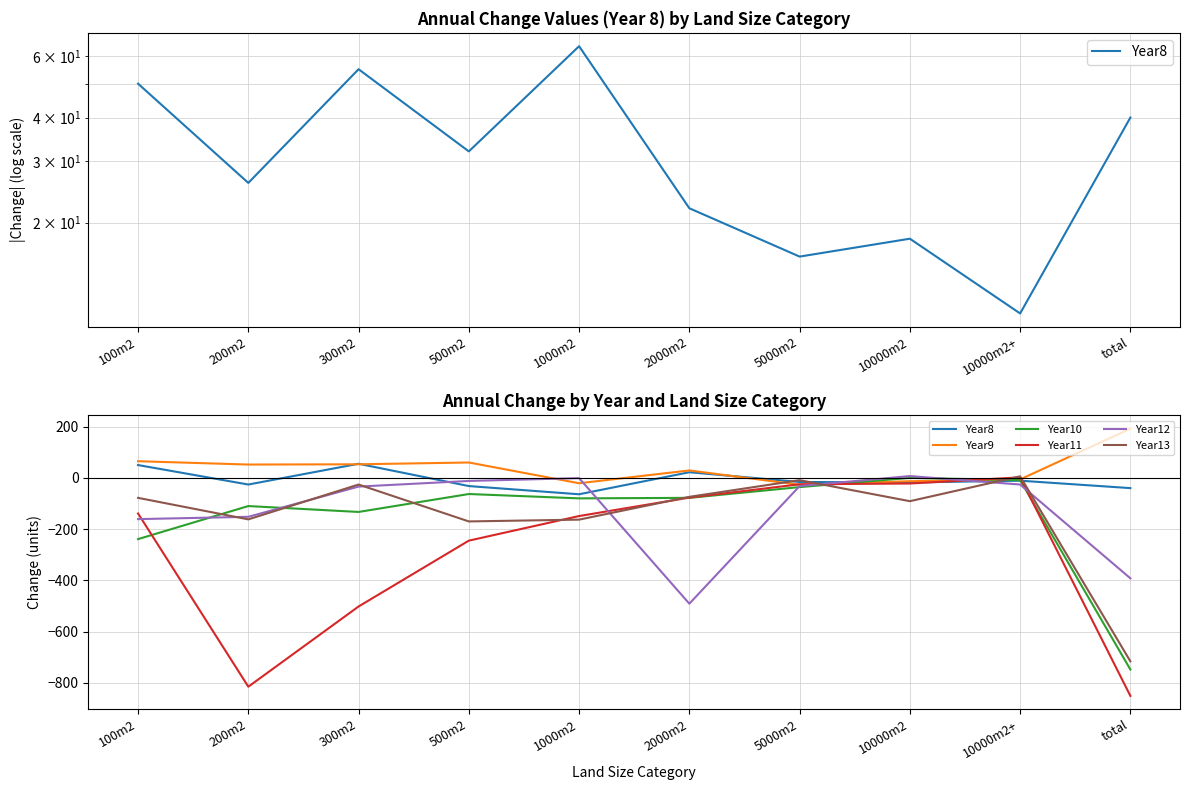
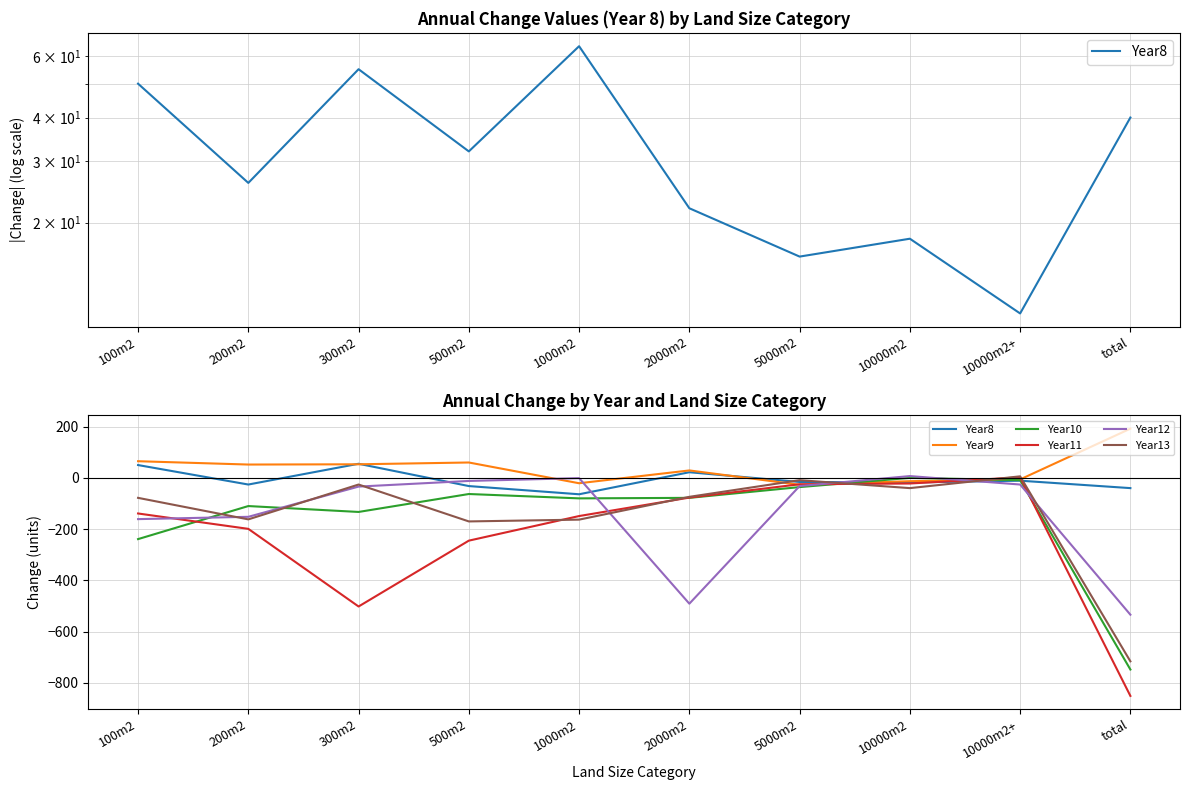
  {
    "Annual Change by Year and Land Size Category": {
      "Year8": {
        "100m2": 50,
        "200m2": -30,
        "500m2": -30,
        "1000m2": -60,
        "total": -40
      },
      "Year9": {
        "100m2": 70,
        "200m2": 50,
        "500m2": 60,
        "1000m2": -20
      },
      "Year10": {
        "100m2": -240,
        "200m2": -110,
        "300m2": -130,
        "500m2": -60,
        "1000m2": -80,
        "total": -750
      },
      "Year11": {
        "100m2": -140,
-       "200m2": -820,
+       "200m2": -200,
        "300m2": -500,
        "500m2": -250,
        "1000m2": -150,
        "total": -850
      },
      "Year12": {
        "100m2": -160,
        "200m2": -150,
        "500m2": -10,
        "1000m2": 0,
        "2000m2": -490,
        "10000m2+": -30,
-       "total": -390
+       "total": -530
      },
      "Year13": {
        "100m2": -80,
        "200m2": -160,
        "500m2": -170,
        "1000m2": -160,
-       "10000m2": -90,
+       "10000m2": -40,
        "total": -720
      }
    }
  }
